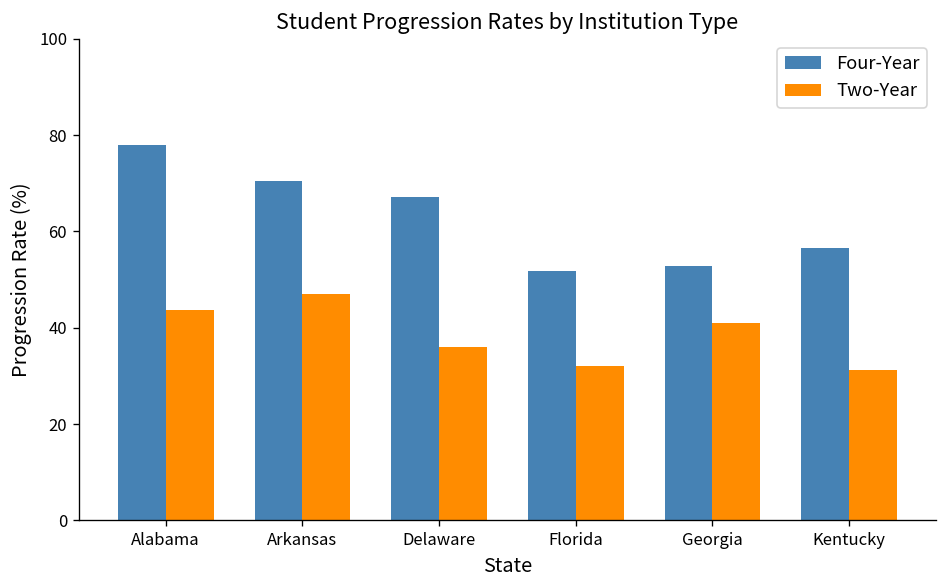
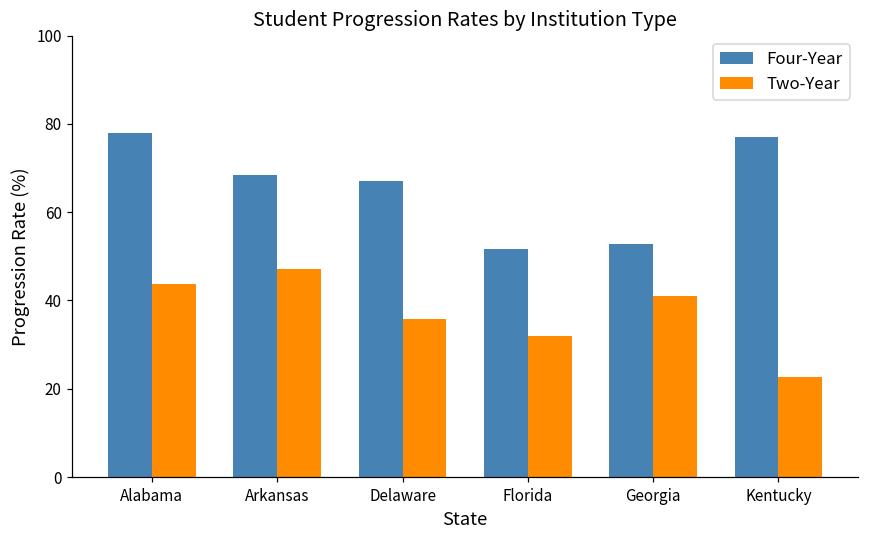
  {
    "Four-Year": {
      "Alabama": 78,
-     "Arkansas": 70,
+     "Arkansas": 68,
      "Delaware": 67,
      "Florida": 52,
      "Georgia": 53,
-     "Kentucky": 57
+     "Kentucky": 77
    },
    "Two-Year": {
      "Alabama": 44,
      "Arkansas": 47,
      "Delaware": 36,
      "Florida": 32,
      "Georgia": 41,
-     "Kentucky": 31
+     "Kentucky": 23
    }
  }
